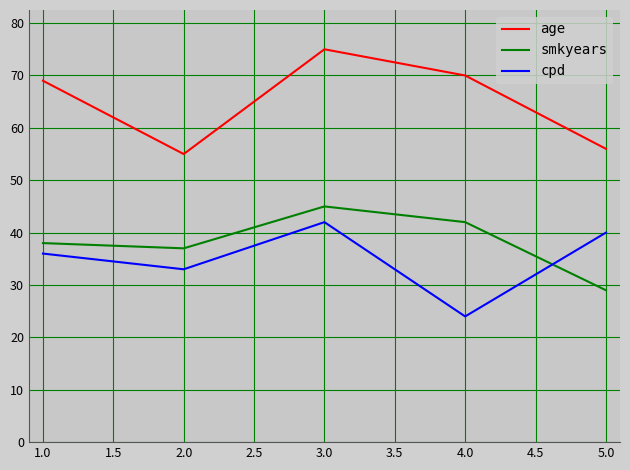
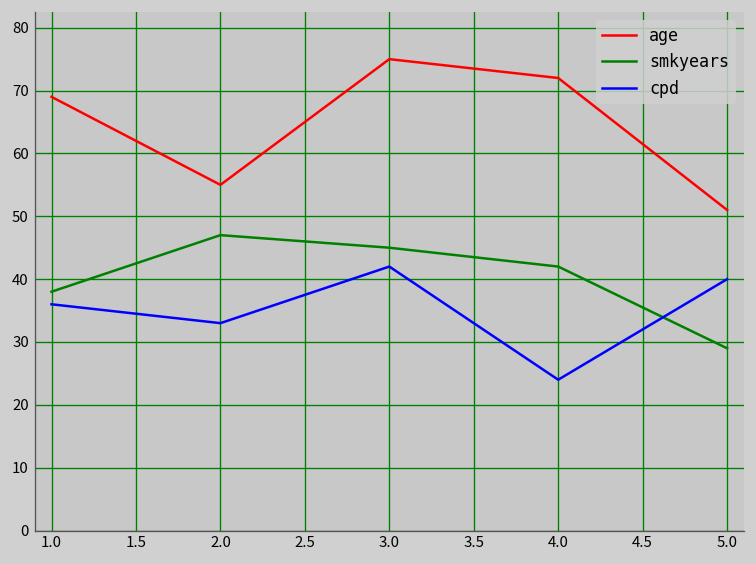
  {
    "age": {
      "1.0": 69,
      "2.0": 55,
      "3.0": 75,
-     "4.0": 70,
-     "5.0": 56
+     "4.0": 72,
+     "5.0": 51
    },
    "smkyears": {
      "1.0": 38,
-     "2.0": 37,
+     "2.0": 47,
      "3.0": 45,
      "4.0": 42,
      "5.0": 29
    },
    "cpd": {
      "1.0": 36,
      "2.0": 33,
      "3.0": 42,
      "4.0": 24,
      "5.0": 40
    }
  }
